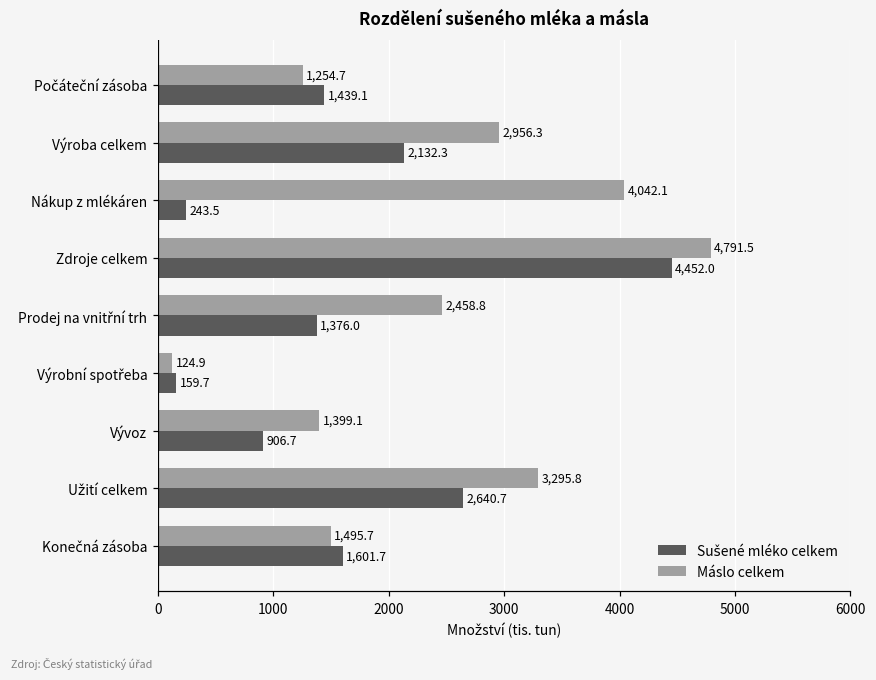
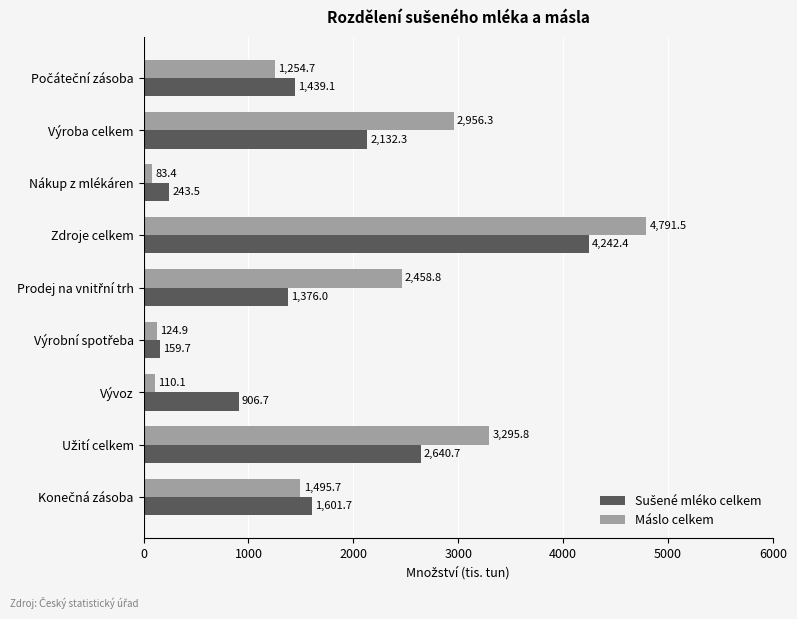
  {
    "Sušené mléko celkem": {
      "Počáteční zásoba": "1,439.1",
      "Výroba celkem": "2,132.3",
      "Nákup z mlékáren": "243.5",
-     "Zdroje celkem": "4,452.0",
+     "Zdroje celkem": "4,242.4",
      "Prodej na vnitřní trh": "1,376.0",
      "Výrobní spotřeba": "159.7",
      "Vývoz": "906.7",
      "Užití celkem": "2,640.7",
      "Konečná zásoba": "1,601.7"
    },
    "Máslo celkem": {
      "Počáteční zásoba": "1,254.7",
      "Výroba celkem": "2,956.3",
-     "Nákup z mlékáren": "4,042.1",
+     "Nákup z mlékáren": "83.4",
      "Zdroje celkem": "4,791.5",
      "Prodej na vnitřní trh": "2,458.8",
      "Výrobní spotřeba": "124.9",
-     "Vývoz": "1,399.1",
+     "Vývoz": "110.1",
      "Užití celkem": "3,295.8",
      "Konečná zásoba": "1,495.7"
    }
  }
